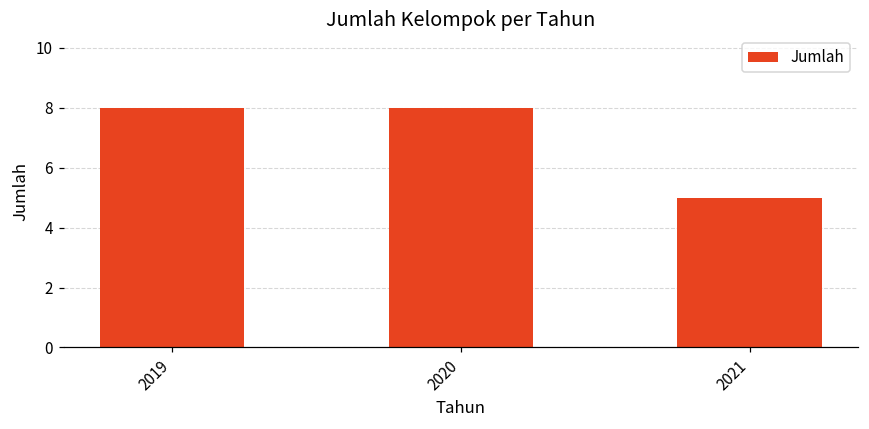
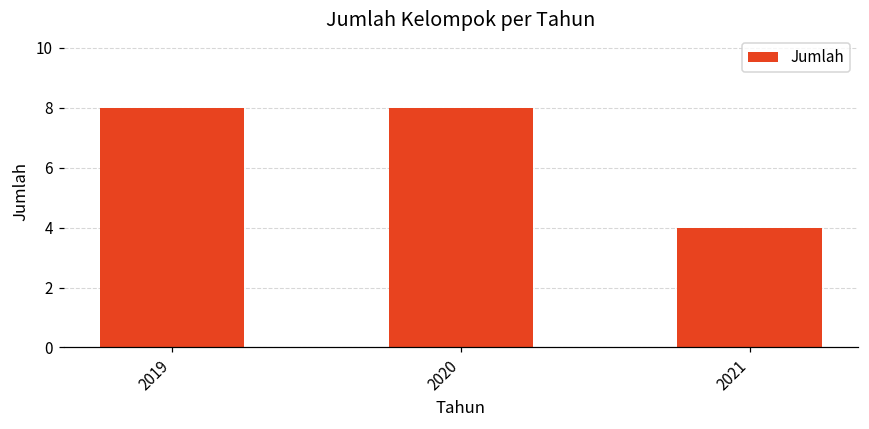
  {
    "2019": 8,
    "2020": 8,
-   "2021": 5
+   "2021": 4
  }
